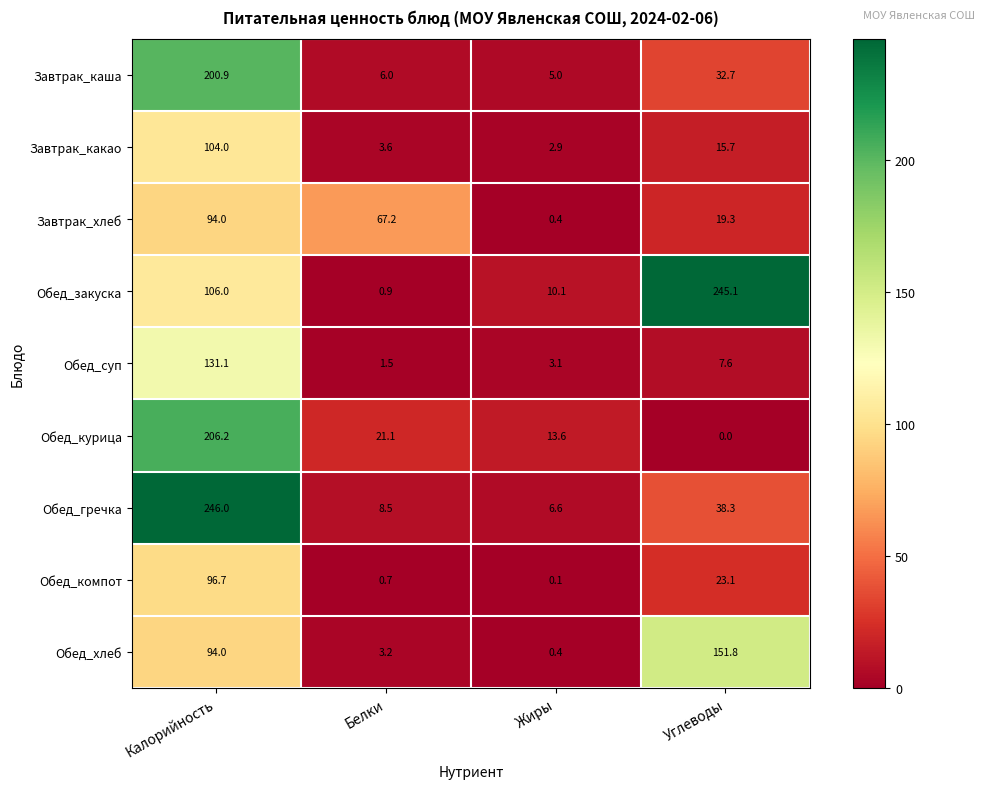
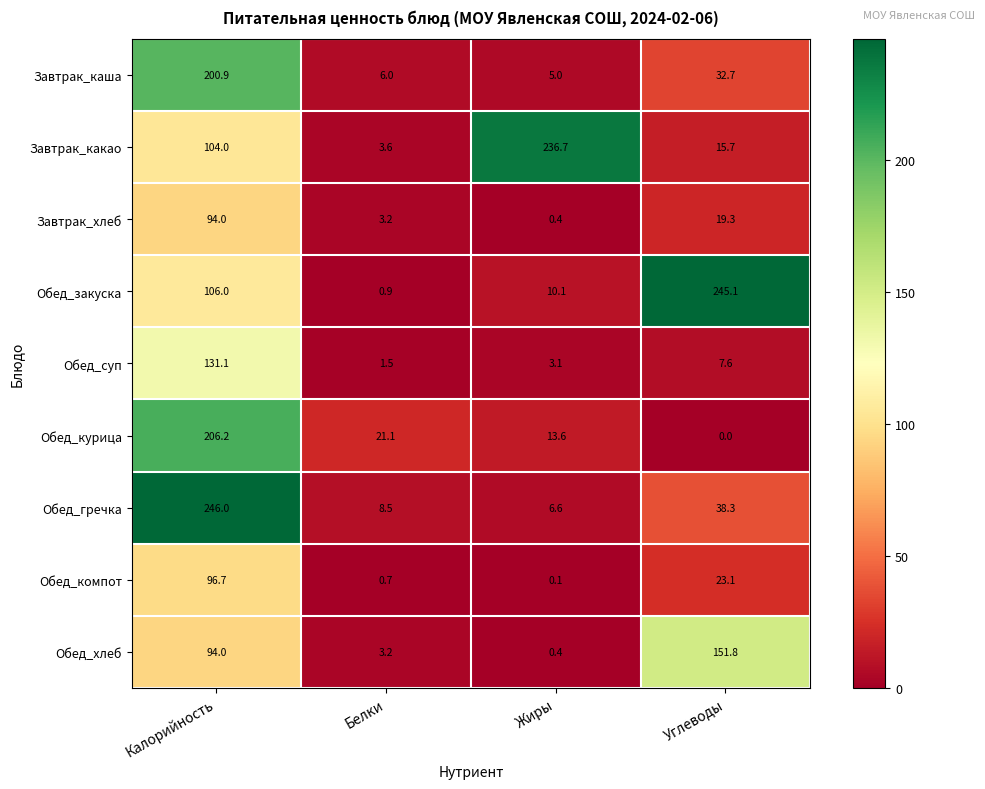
  {
    "Завтрак_каша": {
      "Калорийность": 200.9,
      "Белки": 6.0,
      "Жиры": 5.0,
      "Углеводы": 32.7
    },
    "Завтрак_какао": {
      "Калорийность": 104.0,
      "Белки": 3.6,
-     "Жиры": 2.9,
+     "Жиры": 236.7,
      "Углеводы": 15.7
    },
    "Завтрак_хлеб": {
      "Калорийность": 94.0,
-     "Белки": 67.2,
+     "Белки": 3.2,
      "Жиры": 0.4,
      "Углеводы": 19.3
    },
    "Обед_закуска": {
      "Калорийность": 106.0,
      "Белки": 0.9,
      "Жиры": 10.1,
      "Углеводы": 245.1
    },
    "Обед_суп": {
      "Калорийность": 131.1,
      "Белки": 1.5,
      "Жиры": 3.1,
      "Углеводы": 7.6
    },
    "Обед_курица": {
      "Калорийность": 206.2,
      "Белки": 21.1,
      "Жиры": 13.6,
      "Углеводы": 0.0
    },
    "Обед_гречка": {
      "Калорийность": 246.0,
      "Белки": 8.5,
      "Жиры": 6.6,
      "Углеводы": 38.3
    },
    "Обед_компот": {
      "Калорийность": 96.7,
      "Белки": 0.7,
      "Жиры": 0.1,
      "Углеводы": 23.1
    },
    "Обед_хлеб": {
      "Калорийность": 94.0,
      "Белки": 3.2,
      "Жиры": 0.4,
      "Углеводы": 151.8
    }
  }
